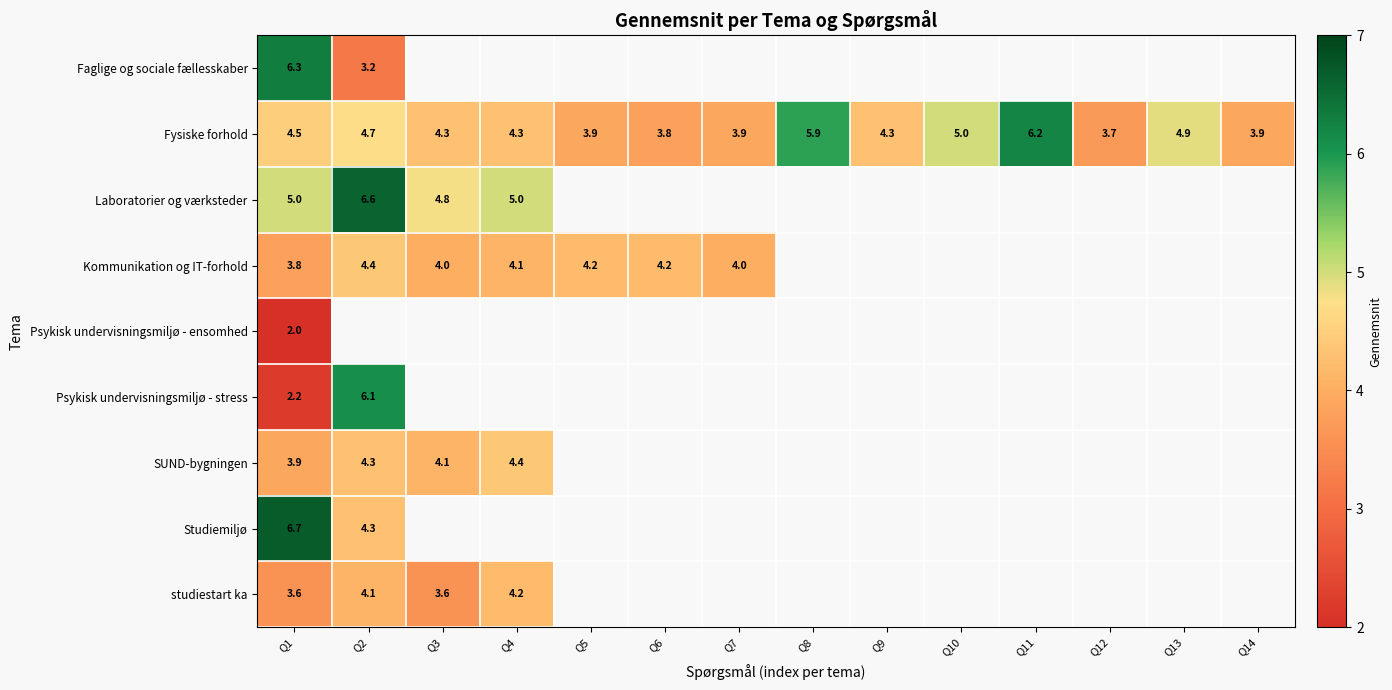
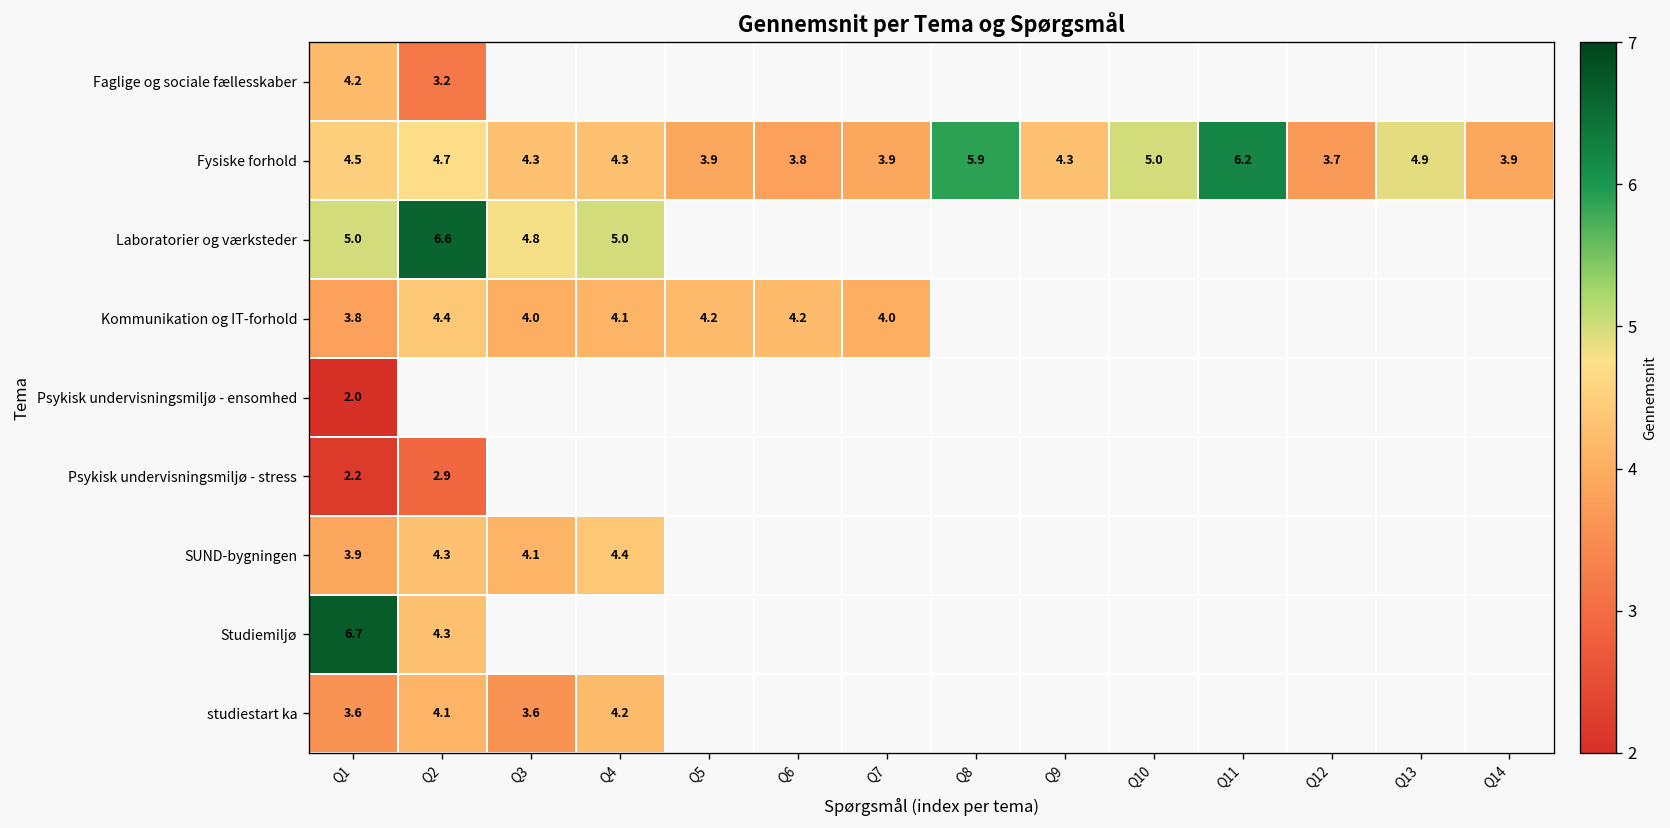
  {
    "Faglige og sociale fællesskaber": {
-     "Q1": 6.3,
+     "Q1": 4.2,
      "Q2": 3.2
    },
    "Fysiske forhold": {
      "Q1": 4.5,
      "Q2": 4.7,
      "Q3": 4.3,
      "Q4": 4.3,
      "Q5": 3.9,
      "Q6": 3.8,
      "Q7": 3.9,
      "Q8": 5.9,
      "Q9": 4.3,
      "Q10": 5.0,
      "Q11": 6.2,
      "Q12": 3.7,
      "Q13": 4.9,
      "Q14": 3.9
    },
    "Laboratorier og værksteder": {
      "Q1": 5.0,
      "Q2": 6.6,
      "Q3": 4.8,
      "Q4": 5.0
    },
    "Kommunikation og IT-forhold": {
      "Q1": 3.8,
      "Q2": 4.4,
      "Q3": 4.0,
      "Q4": 4.1,
      "Q5": 4.2,
      "Q6": 4.2,
      "Q7": 4.0
    },
    "Psykisk undervisningsmiljø - ensomhed": {
      "Q1": 2.0
    },
    "Psykisk undervisningsmiljø - stress": {
      "Q1": 2.2,
-     "Q2": 6.1
+     "Q2": 2.9
    },
    "SUND-bygningen": {
      "Q1": 3.9,
      "Q2": 4.3,
      "Q3": 4.1,
      "Q4": 4.4
    },
    "Studiemiljø": {
      "Q1": 6.7,
      "Q2": 4.3
    },
    "studiestart ka": {
      "Q1": 3.6,
      "Q2": 4.1,
      "Q3": 3.6,
      "Q4": 4.2
    }
  }
